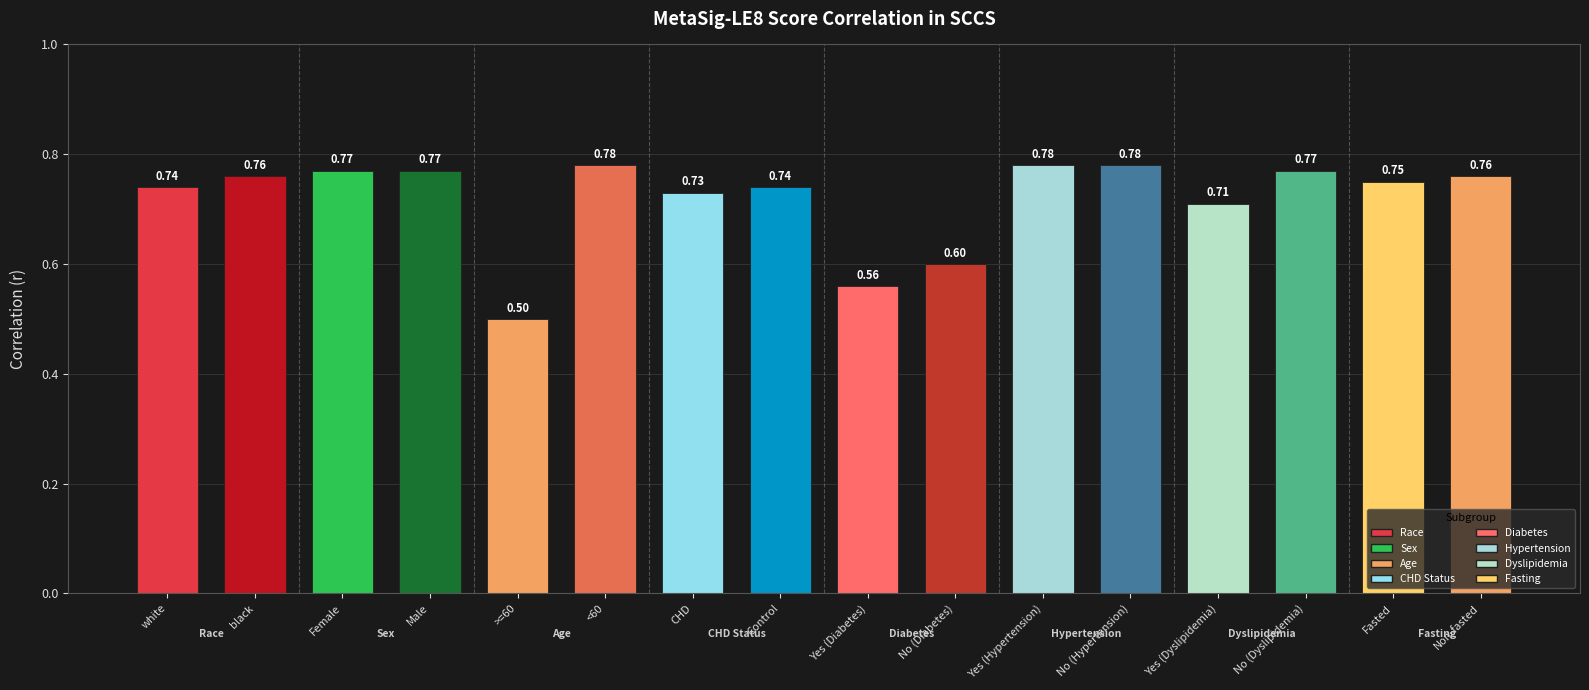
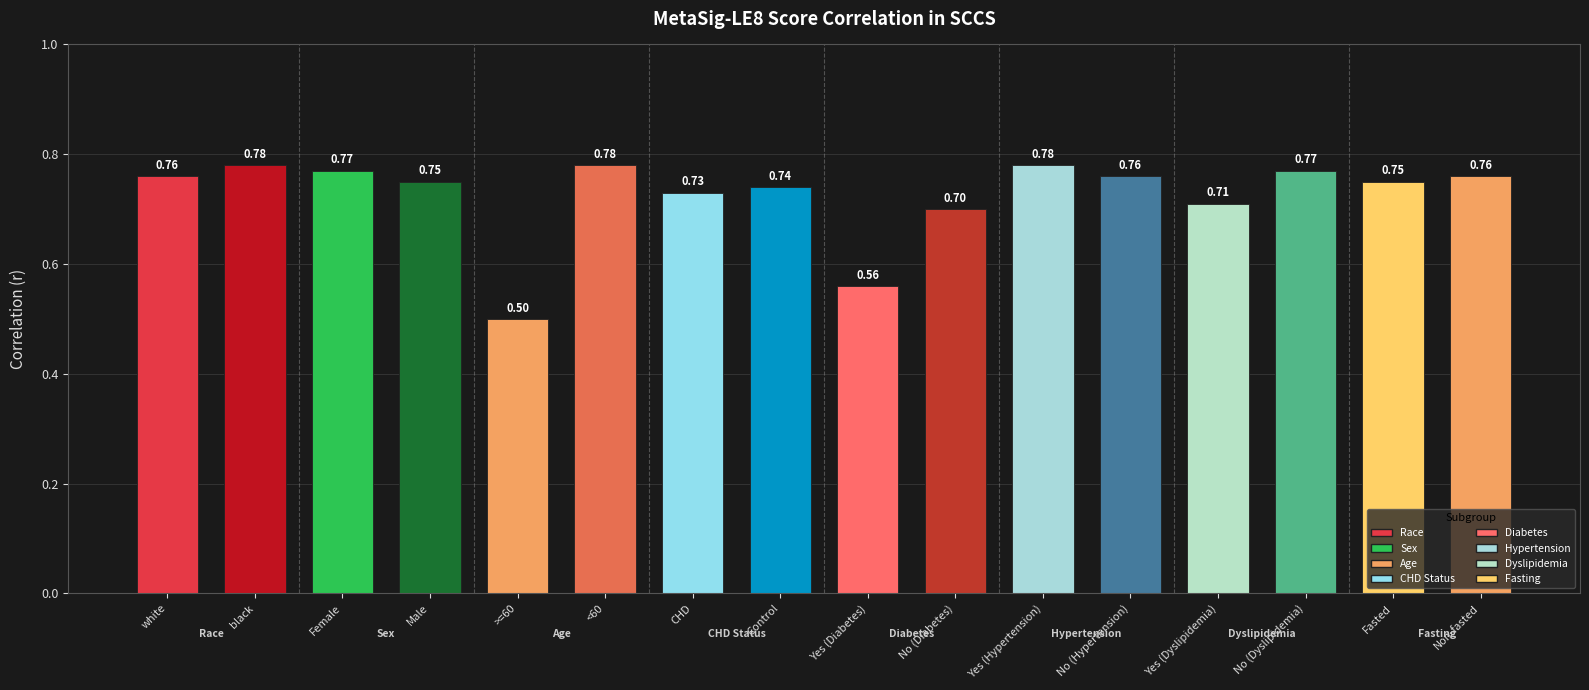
  {
-   "white": 0.74,
-   "black": 0.76,
+   "white": 0.76,
+   "black": 0.78,
    "Female": 0.77,
-   "Male": 0.77,
+   "Male": 0.75,
    ">=60": 0.50,
    "<60": 0.78,
    "CHD": 0.73,
    "Control": 0.74,
    "Yes (Diabetes)": 0.56,
-   "No (Diabetes)": 0.60,
+   "No (Diabetes)": 0.70,
    "Yes (Hypertension)": 0.78,
-   "No (Hypertension)": 0.78,
+   "No (Hypertension)": 0.76,
    "Yes (Dyslipidemia)": 0.71,
    "No (Dyslipidemia)": 0.77,
    "Fasted": 0.75,
    "Non-fasted": 0.76
  }
